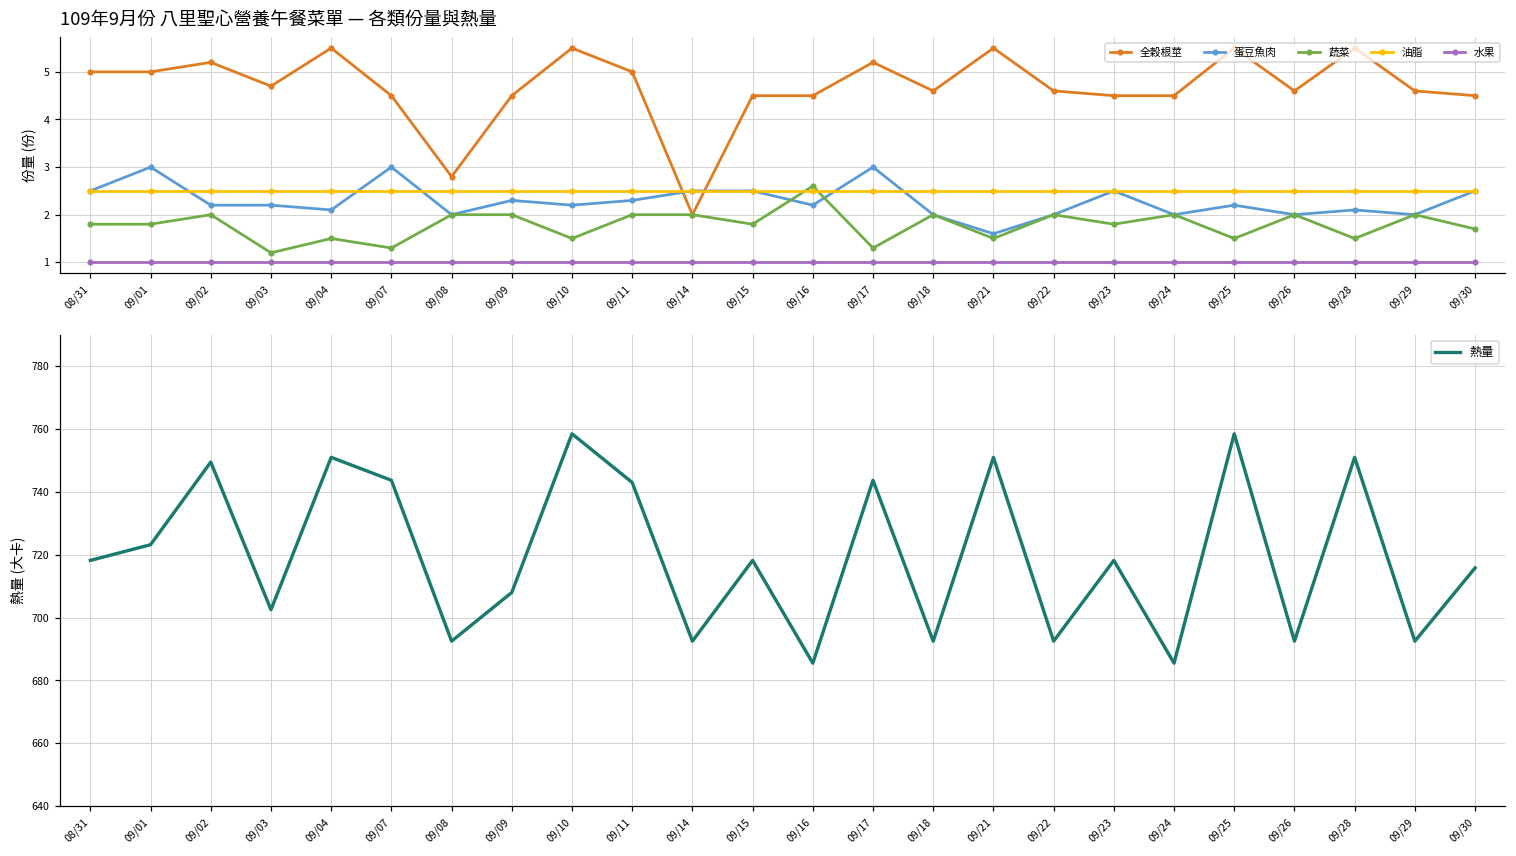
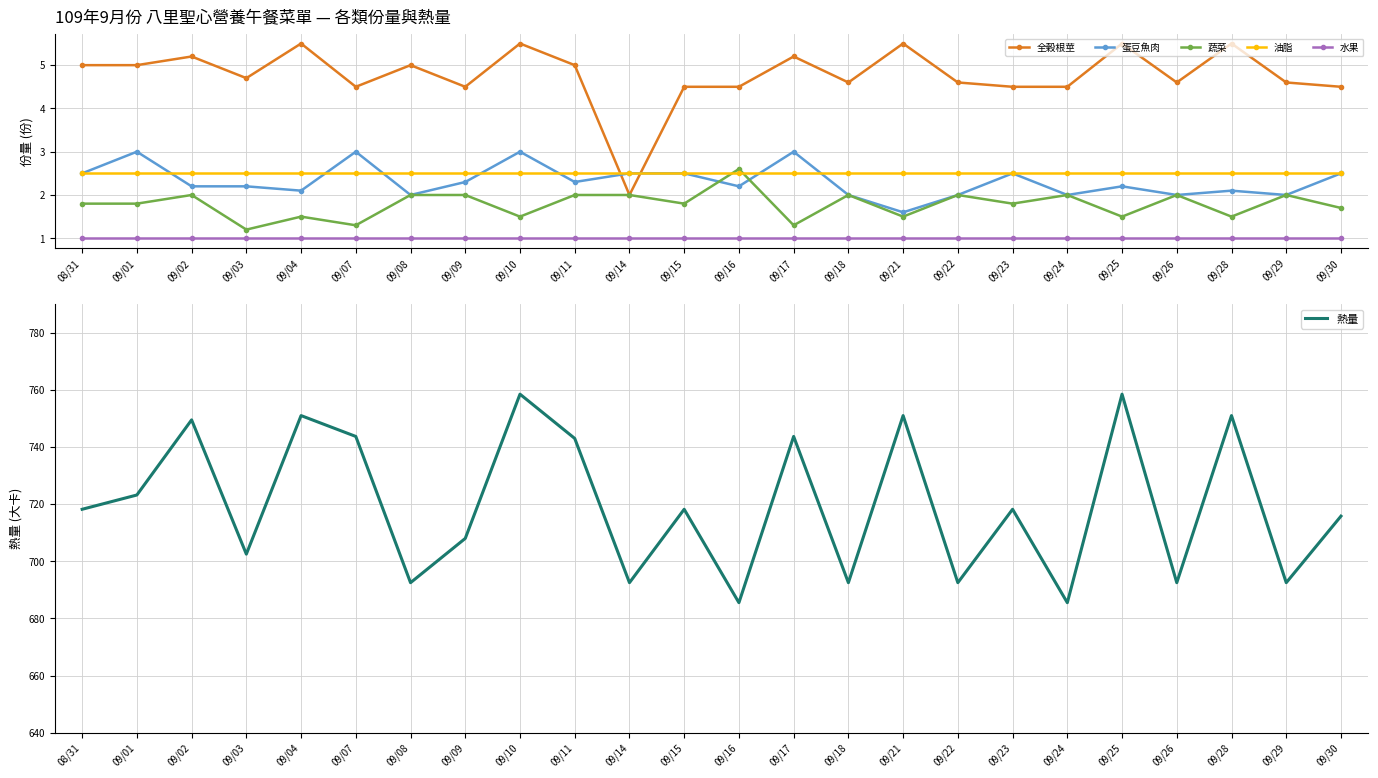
  {
    "109年9月份 八里聖心營養午餐菜單 — 各類份量與熱量": {
      "全穀根莖": {
        "08/31": 5.0,
        "09/01": 5.0,
        "09/02": 5.2,
        "09/03": 4.7,
        "09/04": 5.5,
        "09/07": 4.5,
-       "09/08": 2.8,
+       "09/08": 5.0,
        "09/09": 4.5,
        "09/10": 5.5,
        "09/11": 5.0,
        "09/15": 4.5,
        "09/16": 4.5,
        "09/17": 5.2,
        "09/18": 4.6,
        "09/21": 5.5,
        "09/22": 4.6,
        "09/23": 4.5,
        "09/24": 4.5,
        "09/26": 4.6,
        "09/29": 4.6,
        "09/30": 4.5
      },
      "蛋豆魚肉": {
        "09/01": 3.0,
        "09/02": 2.2,
        "09/03": 2.2,
        "09/04": 2.1,
        "09/07": 3.0,
        "09/09": 2.3,
-       "09/10": 2.2,
+       "09/10": 3.0,
        "09/11": 2.3,
        "09/16": 2.2,
        "09/17": 3.0,
        "09/21": 1.6,
        "09/25": 2.2,
        "09/28": 2.1
      },
      "蔬菜": {
        "08/31": 1.8,
        "09/01": 1.8,
        "09/02": 2.0,
        "09/03": 1.2,
        "09/04": 1.5,
        "09/07": 1.3,
        "09/09": 2.0,
        "09/10": 1.5,
        "09/11": 2.0,
        "09/15": 1.8,
        "09/16": 2.6,
        "09/17": 1.3,
        "09/21": 1.5,
        "09/23": 1.8,
        "09/25": 1.5,
        "09/28": 1.5,
        "09/30": 1.7
      },
      "油脂": {
        "09/01": 2.5,
        "09/02": 2.5,
        "09/03": 2.5,
        "09/04": 2.5,
        "09/07": 2.5,
        "09/08": 2.5,
        "09/09": 2.5,
        "09/10": 2.5,
        "09/11": 2.5,
        "09/16": 2.5,
        "09/17": 2.5,
        "09/18": 2.5,
        "09/21": 2.5,
        "09/22": 2.5,
        "09/24": 2.5,
        "09/25": 2.5,
        "09/26": 2.5,
        "09/28": 2.5,
        "09/29": 2.5
      },
      "水果": {
        "08/31": 1.0,
        "09/01": 1.0,
        "09/02": 1.0,
        "09/03": 1.0,
        "09/04": 1.0,
        "09/07": 1.0,
        "09/08": 1.0,
        "09/09": 1.0,
        "09/10": 1.0,
        "09/11": 1.0,
        "09/14": 1.0,
        "09/15": 1.0,
        "09/16": 1.0,
        "09/17": 1.0,
        "09/18": 1.0,
        "09/21": 1.0,
        "09/22": 1.0,
        "09/23": 1.0,
        "09/24": 1.0,
        "09/25": 1.0,
        "09/26": 1.0,
        "09/28": 1.0,
        "09/29": 1.0,
        "09/30": 1.0
      }
    }
  }
